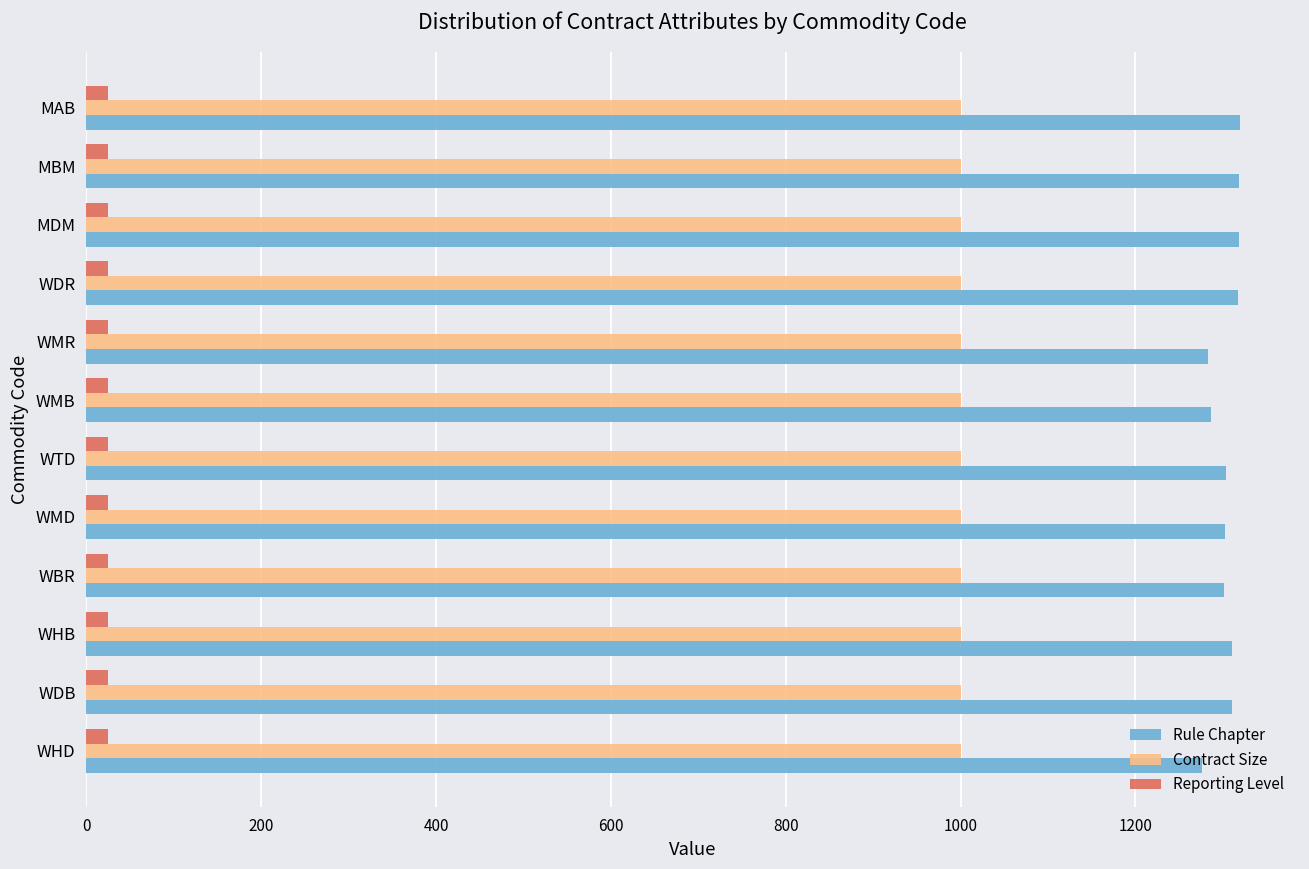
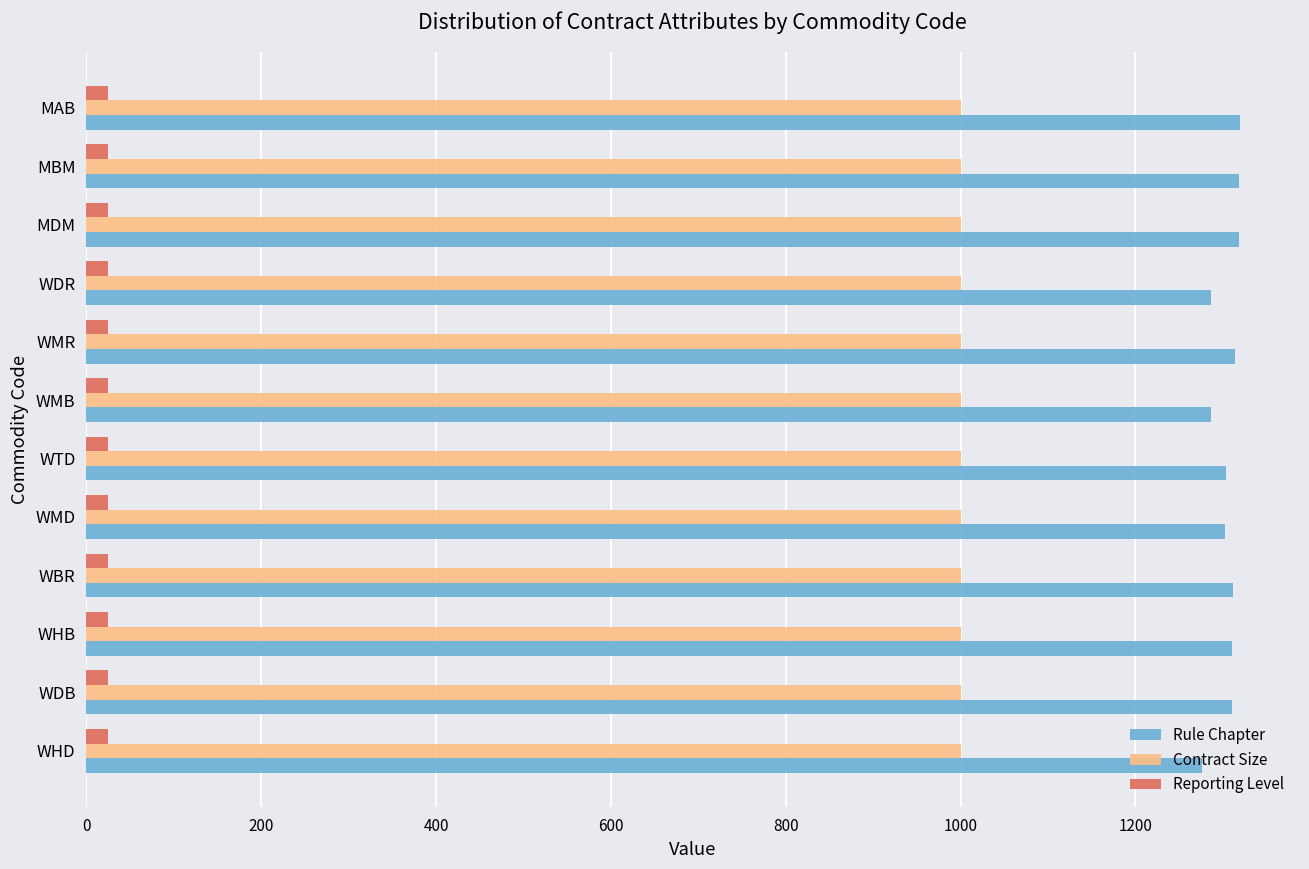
  {
    "Rule Chapter": {
      "MAB": 1320,
      "MBM": 1320,
      "MDM": 1320,
-     "WDR": 1320,
-     "WMR": 1280,
+     "WDR": 1290,
+     "WMR": 1310,
      "WMB": 1290,
      "WTD": 1300,
      "WMD": 1300,
-     "WBR": 1300,
+     "WBR": 1310,
      "WHB": 1310,
      "WDB": 1310,
      "WHD": 1280
    },
    "Contract Size": {
      "MAB": 1000,
      "MBM": 1000,
      "MDM": 1000,
      "WDR": 1000,
      "WMR": 1000,
      "WMB": 1000,
      "WTD": 1000,
      "WMD": 1000,
      "WBR": 1000,
      "WHB": 1000,
      "WDB": 1000,
      "WHD": 1000
    },
    "Reporting Level": {
      "MAB": 30,
      "MBM": 30,
      "MDM": 30,
      "WDR": 30,
      "WMR": 30,
      "WMB": 30,
      "WTD": 30,
      "WMD": 30,
      "WBR": 30,
      "WHB": 30,
      "WDB": 30,
      "WHD": 30
    }
  }
